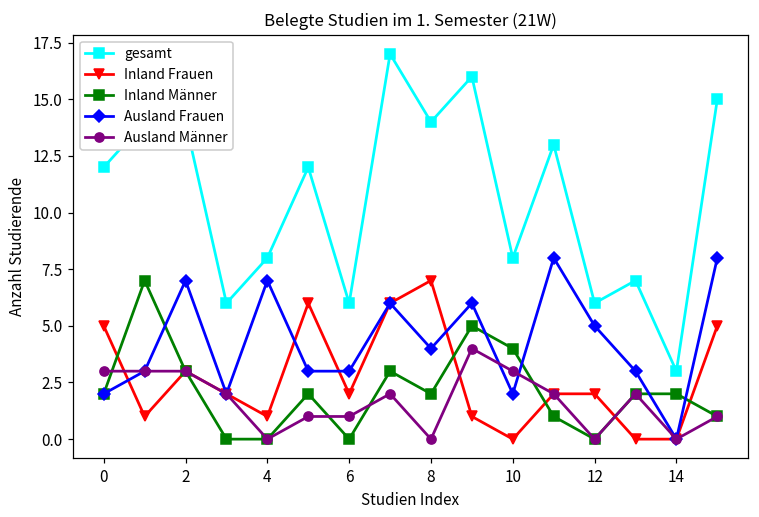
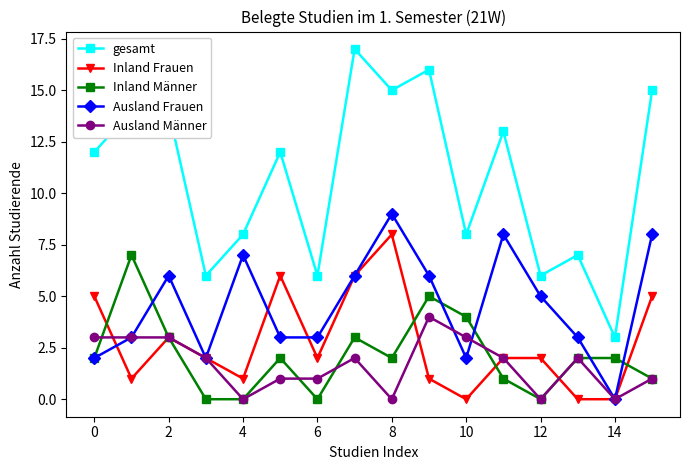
  {
    "gesamt": {
      "0": 12,
      "4": 8,
      "6": 6,
-     "8": 14,
+     "8": 15,
      "10": 8,
      "12": 6,
      "14": 3
    },
    "Inland Frauen": {
      "0": 5,
      "4": 1,
      "6": 2,
-     "8": 7,
+     "8": 8,
      "10": 0,
      "12": 2
    },
    "Inland Männer": {
      "6": 0,
      "8": 2,
      "10": 4,
      "14": 2
    },
    "Ausland Frauen": {
-     "2": 7,
+     "2": 6,
      "4": 7,
      "6": 3,
-     "8": 4,
+     "8": 9,
      "10": 2,
      "12": 5
    },
    "Ausland Männer": {
      "0": 3,
      "6": 1,
      "8": 0,
      "10": 3
    }
  }
